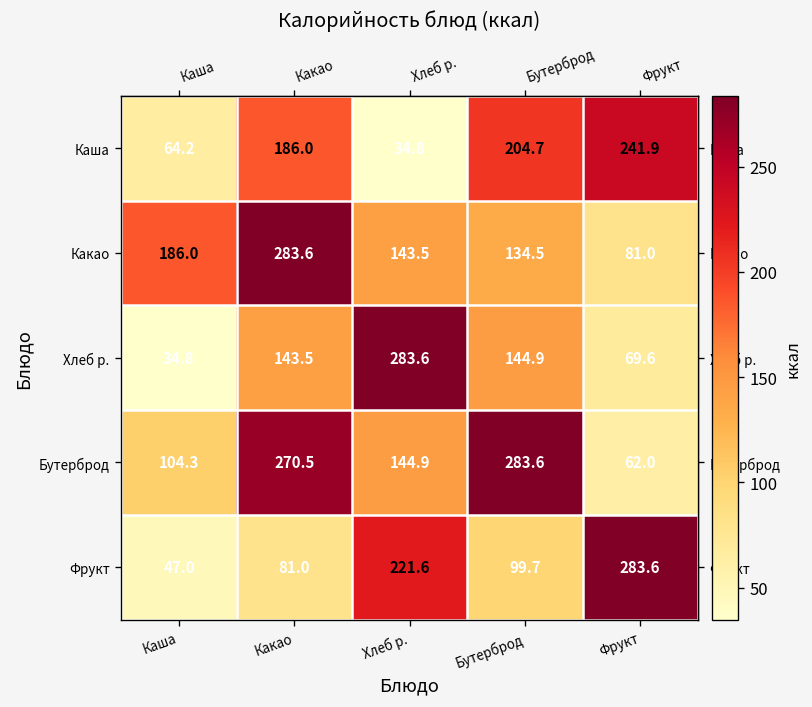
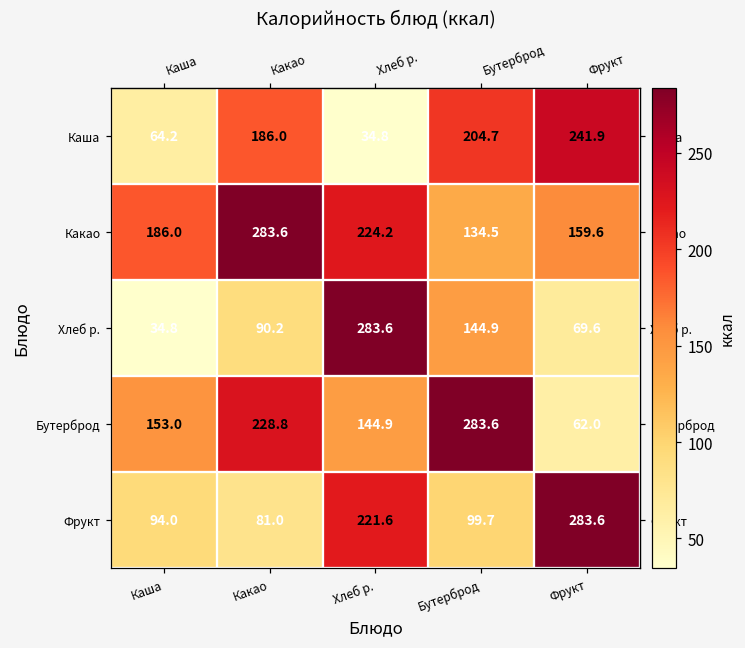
  {
    "Каша": {
      "Каша": 64.2,
      "Какао": 186.0,
      "Хлеб р.": 34.8,
      "Бутерброд": 204.7,
      "Фрукт": 241.9
    },
    "Какао": {
      "Каша": 186.0,
      "Какао": 283.6,
-     "Хлеб р.": 143.5,
+     "Хлеб р.": 224.2,
      "Бутерброд": 134.5,
-     "Фрукт": 81.0
+     "Фрукт": 159.6
    },
    "Хлеб р.": {
      "Каша": 34.8,
-     "Какао": 143.5,
+     "Какао": 90.2,
      "Хлеб р.": 283.6,
      "Бутерброд": 144.9,
      "Фрукт": 69.6
    },
    "Бутерброд": {
-     "Каша": 104.3,
-     "Какао": 270.5,
+     "Каша": 153.0,
+     "Какао": 228.8,
      "Хлеб р.": 144.9,
      "Бутерброд": 283.6,
      "Фрукт": 62.0
    },
    "Фрукт": {
-     "Каша": 47.0,
+     "Каша": 94.0,
      "Какао": 81.0,
      "Хлеб р.": 221.6,
      "Бутерброд": 99.7,
      "Фрукт": 283.6
    }
  }
